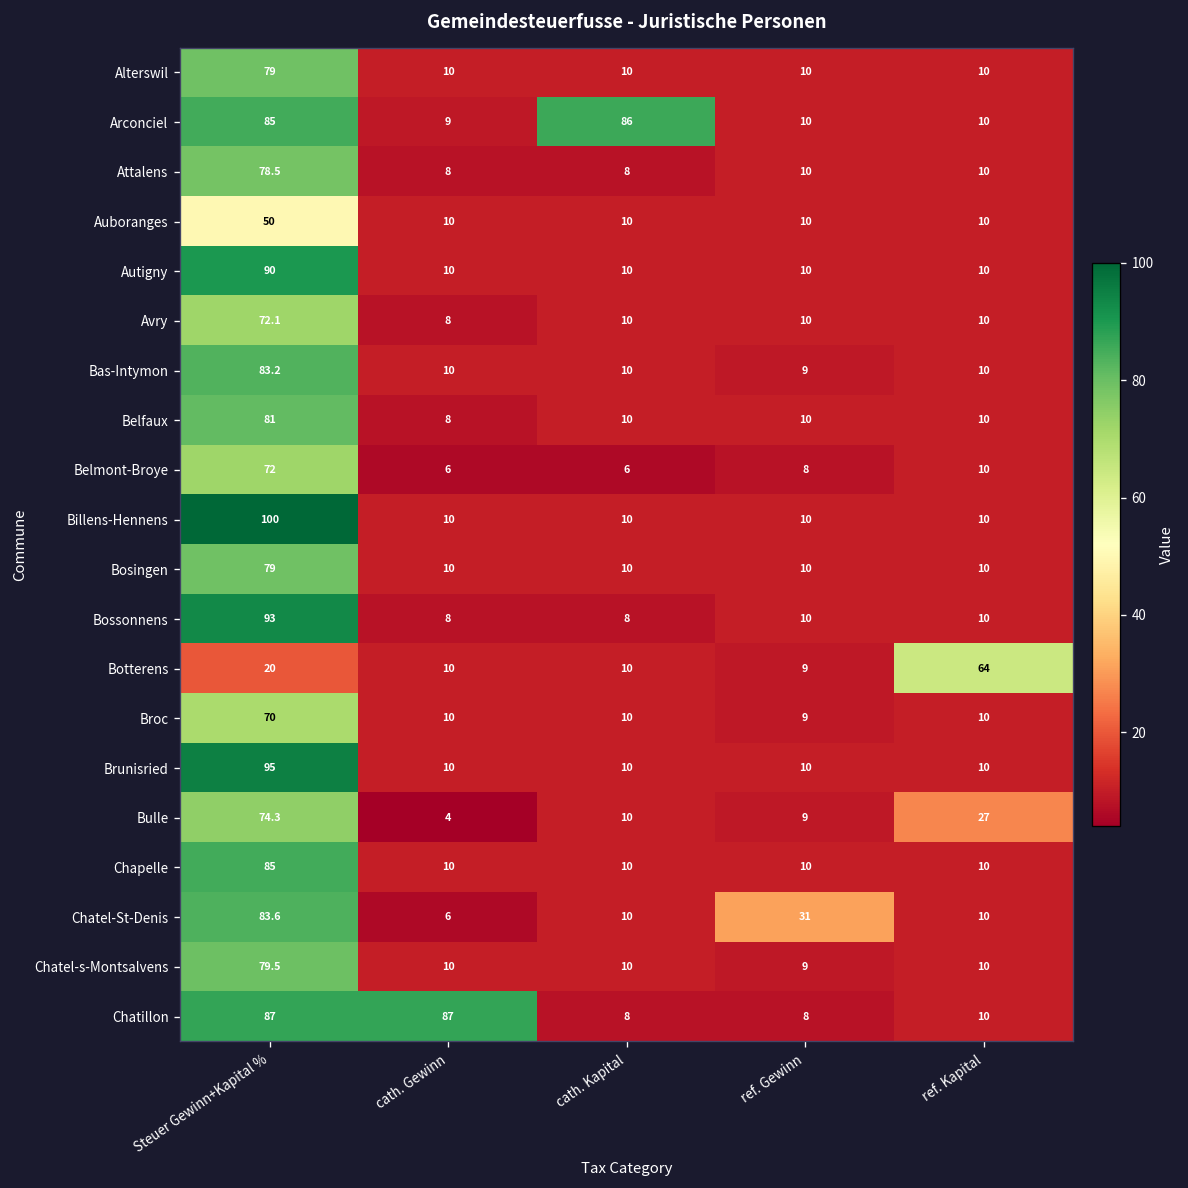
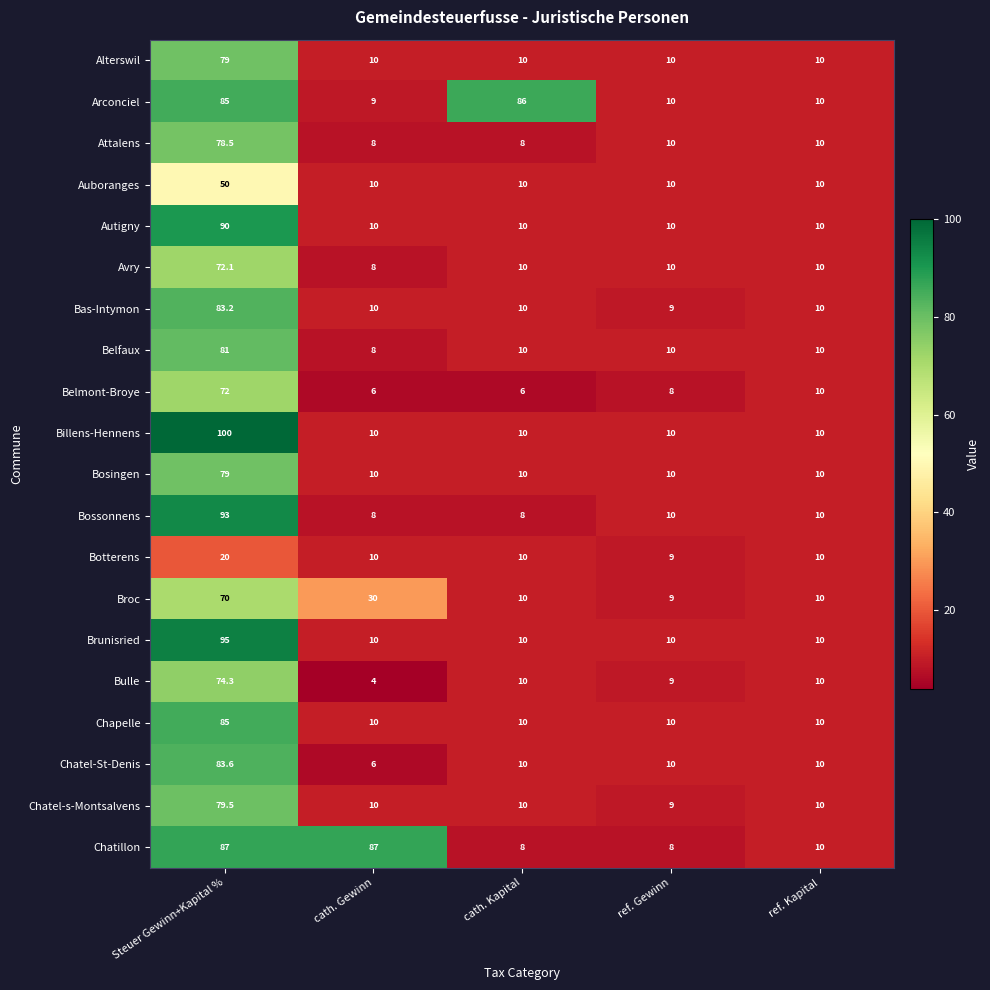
  {
    "Alterswil": {
      "Steuer Gewinn+Kapital %": 79,
      "cath. Gewinn": 10,
      "cath. Kapital": 10,
      "ref. Gewinn": 10,
      "ref. Kapital": 10
    },
    "Arconciel": {
      "Steuer Gewinn+Kapital %": 85,
      "cath. Gewinn": 9,
      "cath. Kapital": 86,
      "ref. Gewinn": 10,
      "ref. Kapital": 10
    },
    "Attalens": {
      "Steuer Gewinn+Kapital %": 78.5,
      "cath. Gewinn": 8,
      "cath. Kapital": 8,
      "ref. Gewinn": 10,
      "ref. Kapital": 10
    },
    "Auboranges": {
      "Steuer Gewinn+Kapital %": 50,
      "cath. Gewinn": 10,
      "cath. Kapital": 10,
      "ref. Gewinn": 10,
      "ref. Kapital": 10
    },
    "Autigny": {
      "Steuer Gewinn+Kapital %": 90,
      "cath. Gewinn": 10,
      "cath. Kapital": 10,
      "ref. Gewinn": 10,
      "ref. Kapital": 10
    },
    "Avry": {
      "Steuer Gewinn+Kapital %": 72.1,
      "cath. Gewinn": 8,
      "cath. Kapital": 10,
      "ref. Gewinn": 10,
      "ref. Kapital": 10
    },
    "Bas-Intymon": {
      "Steuer Gewinn+Kapital %": 83.2,
      "cath. Gewinn": 10,
      "cath. Kapital": 10,
      "ref. Gewinn": 9,
      "ref. Kapital": 10
    },
    "Belfaux": {
      "Steuer Gewinn+Kapital %": 81,
      "cath. Gewinn": 8,
      "cath. Kapital": 10,
      "ref. Gewinn": 10,
      "ref. Kapital": 10
    },
    "Belmont-Broye": {
      "Steuer Gewinn+Kapital %": 72,
      "cath. Gewinn": 6,
      "cath. Kapital": 6,
      "ref. Gewinn": 8,
      "ref. Kapital": 10
    },
    "Billens-Hennens": {
      "Steuer Gewinn+Kapital %": 100,
      "cath. Gewinn": 10,
      "cath. Kapital": 10,
      "ref. Gewinn": 10,
      "ref. Kapital": 10
    },
    "Bosingen": {
      "Steuer Gewinn+Kapital %": 79,
      "cath. Gewinn": 10,
      "cath. Kapital": 10,
      "ref. Gewinn": 10,
      "ref. Kapital": 10
    },
    "Bossonnens": {
      "Steuer Gewinn+Kapital %": 93,
      "cath. Gewinn": 8,
      "cath. Kapital": 8,
      "ref. Gewinn": 10,
      "ref. Kapital": 10
    },
    "Botterens": {
      "Steuer Gewinn+Kapital %": 20,
      "cath. Gewinn": 10,
      "cath. Kapital": 10,
      "ref. Gewinn": 9,
-     "ref. Kapital": 64
+     "ref. Kapital": 10
    },
    "Broc": {
      "Steuer Gewinn+Kapital %": 70,
-     "cath. Gewinn": 10,
+     "cath. Gewinn": 30,
      "cath. Kapital": 10,
      "ref. Gewinn": 9,
      "ref. Kapital": 10
    },
    "Brunisried": {
      "Steuer Gewinn+Kapital %": 95,
      "cath. Gewinn": 10,
      "cath. Kapital": 10,
      "ref. Gewinn": 10,
      "ref. Kapital": 10
    },
    "Bulle": {
      "Steuer Gewinn+Kapital %": 74.3,
      "cath. Gewinn": 4,
      "cath. Kapital": 10,
      "ref. Gewinn": 9,
-     "ref. Kapital": 27
+     "ref. Kapital": 10
    },
    "Chapelle": {
      "Steuer Gewinn+Kapital %": 85,
      "cath. Gewinn": 10,
      "cath. Kapital": 10,
      "ref. Gewinn": 10,
      "ref. Kapital": 10
    },
    "Chatel-St-Denis": {
      "Steuer Gewinn+Kapital %": 83.6,
      "cath. Gewinn": 6,
      "cath. Kapital": 10,
-     "ref. Gewinn": 31,
+     "ref. Gewinn": 10,
      "ref. Kapital": 10
    },
    "Chatel-s-Montsalvens": {
      "Steuer Gewinn+Kapital %": 79.5,
      "cath. Gewinn": 10,
      "cath. Kapital": 10,
      "ref. Gewinn": 9,
      "ref. Kapital": 10
    },
    "Chatillon": {
      "Steuer Gewinn+Kapital %": 87,
      "cath. Gewinn": 87,
      "cath. Kapital": 8,
      "ref. Gewinn": 8,
      "ref. Kapital": 10
    }
  }
